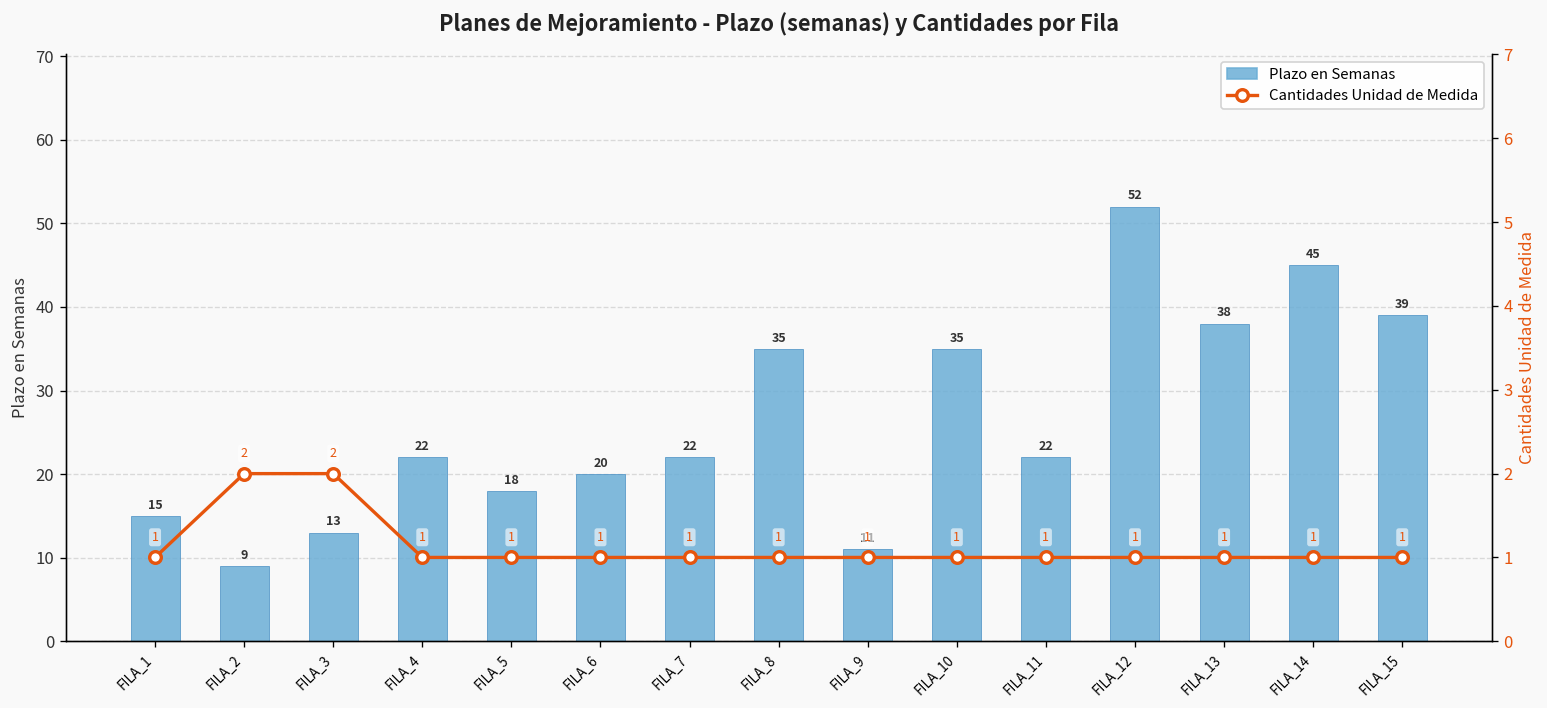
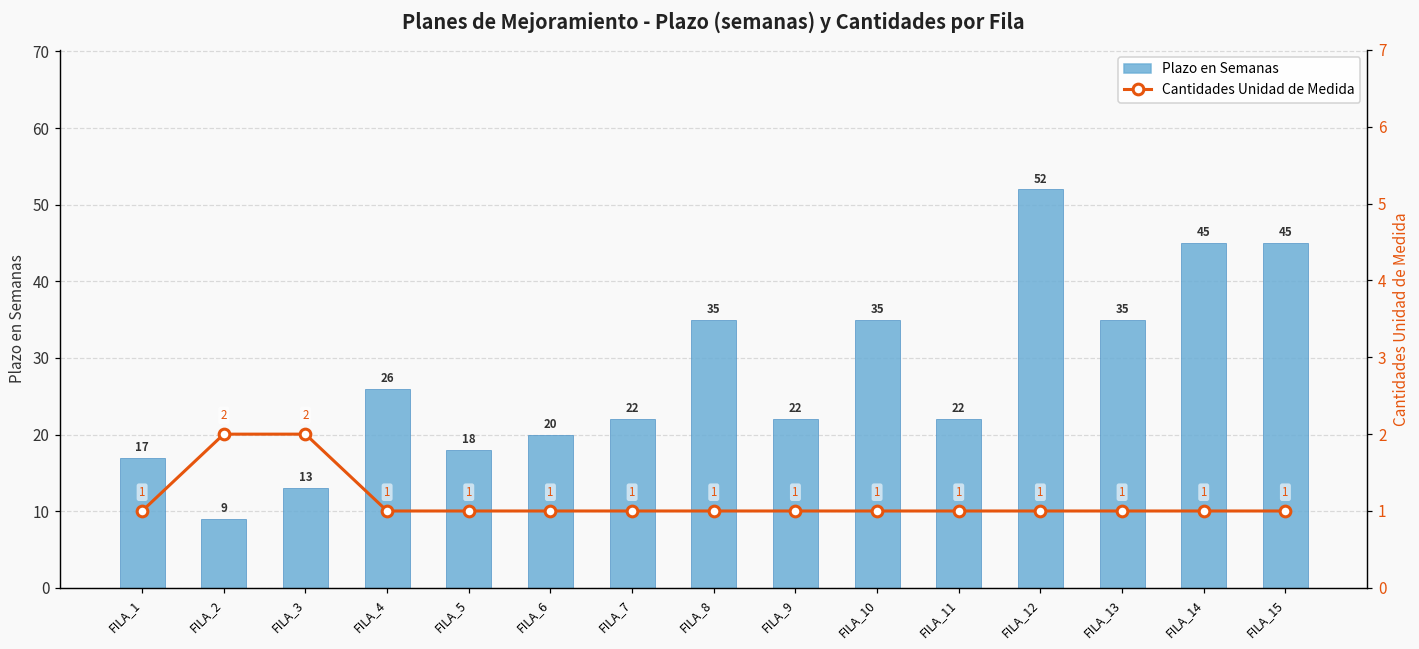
  {
    "Plazo en Semanas": {
-     "FILA_1": 15,
+     "FILA_1": 17,
      "FILA_2": 9,
      "FILA_3": 13,
-     "FILA_4": 22,
+     "FILA_4": 26,
      "FILA_5": 18,
      "FILA_6": 20,
      "FILA_7": 22,
      "FILA_8": 35,
-     "FILA_9": 11,
+     "FILA_9": 22,
      "FILA_10": 35,
      "FILA_11": 22,
      "FILA_12": 52,
-     "FILA_13": 38,
+     "FILA_13": 35,
      "FILA_14": 45,
-     "FILA_15": 39
+     "FILA_15": 45
    }
  }
